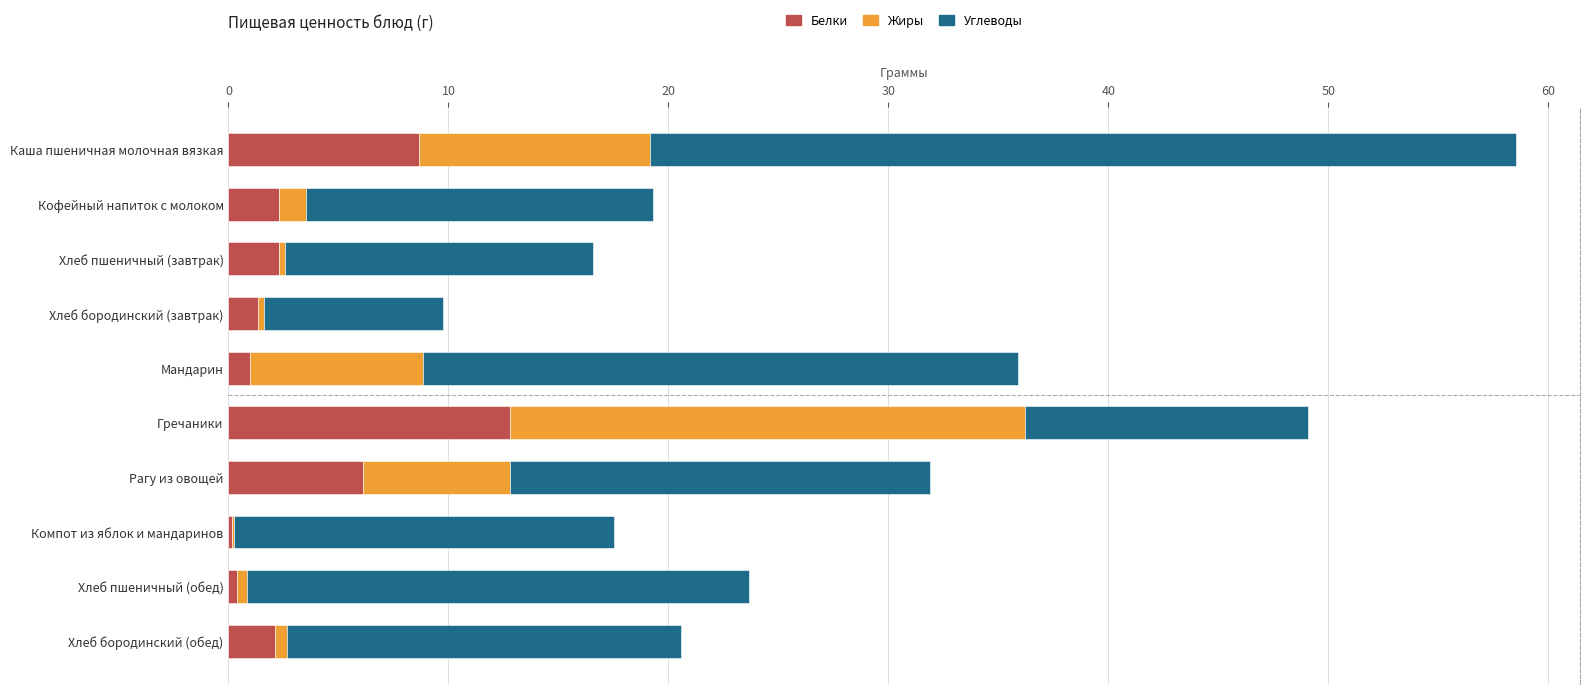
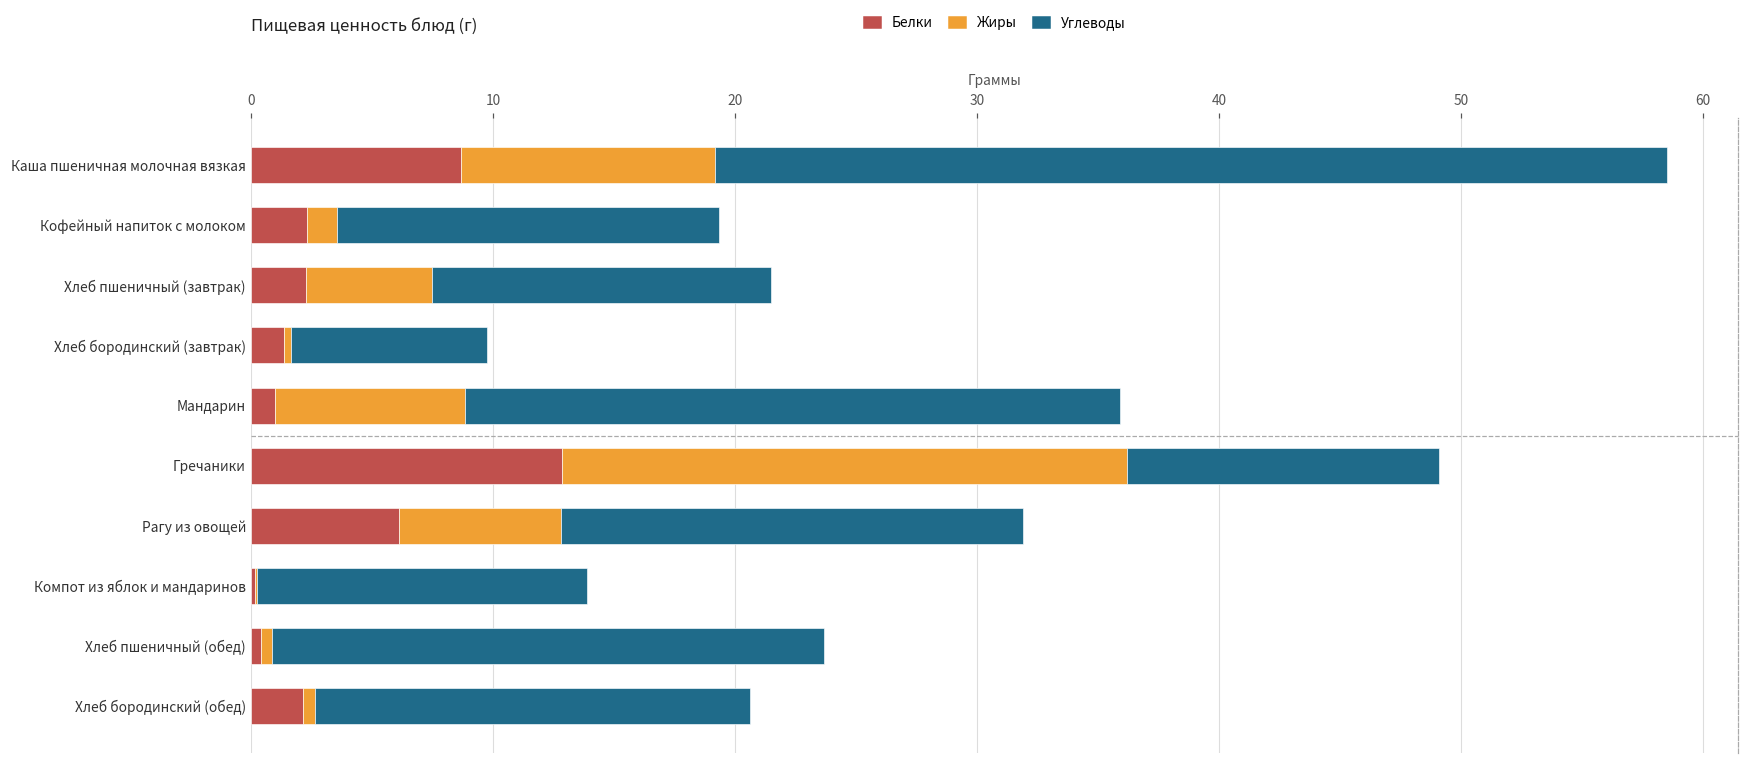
  {
    "Белки": {
      "Каша пшеничная молочная вязкая": 8.7,
      "Кофейный напиток с молоком": 2.3,
      "Хлеб пшеничный (завтрак)": 2.3,
      "Хлеб бородинский (завтрак)": 1.4,
      "Мандарин": 1.0,
      "Гречаники": 12.8,
      "Рагу из овощей": 6.1,
      "Компот из яблок и мандаринов": 0.2,
      "Хлеб пшеничный (обед)": 0.4,
      "Хлеб бородинский (обед)": 2.1
    },
    "Жиры": {
      "Каша пшеничная молочная вязкая": 10.5,
      "Кофейный напиток с молоком": 1.3,
-     "Хлеб пшеничный (завтрак)": 0.3,
+     "Хлеб пшеничный (завтрак)": 5.2,
      "Хлеб бородинский (завтрак)": 0.3,
      "Мандарин": 7.9,
      "Гречаники": 23.4,
      "Рагу из овощей": 6.7,
      "Хлеб пшеничный (обед)": 0.4,
      "Хлеб бородинский (обед)": 0.5
    },
    "Углеводы": {
      "Каша пшеничная молочная вязкая": 39.4,
      "Кофейный напиток с молоком": 15.8,
      "Хлеб пшеничный (завтрак)": 14.0,
      "Хлеб бородинский (завтрак)": 8.1,
      "Мандарин": 27.1,
      "Гречаники": 12.9,
      "Рагу из овощей": 19.1,
-     "Компот из яблок и мандаринов": 17.3,
+     "Компот из яблок и мандаринов": 13.6,
      "Хлеб пшеничный (обед)": 22.8,
      "Хлеб бородинский (обед)": 17.9
    }
  }
